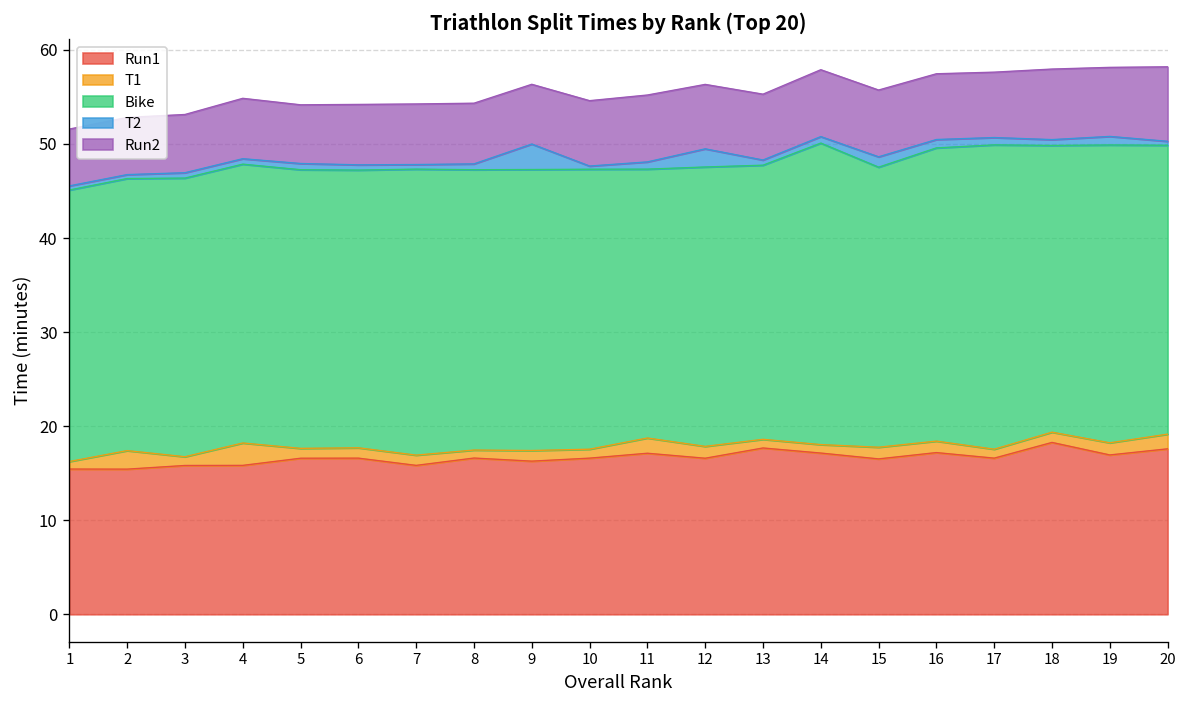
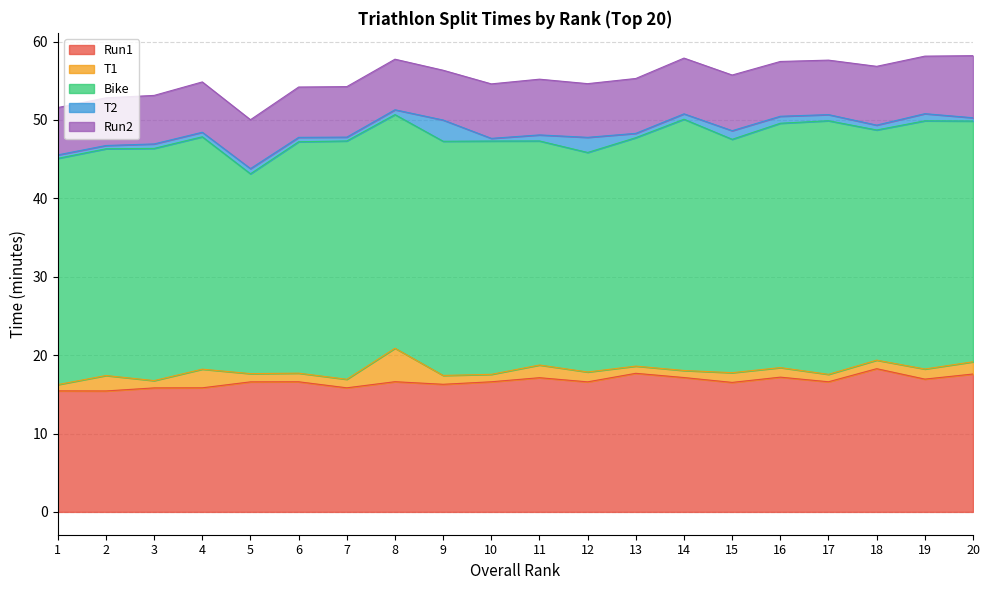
  {
    "Run1": {
      "1": 15,
      "2": 15,
      "3": 16,
      "4": 16,
      "5": 17,
      "6": 17,
      "7": 16,
      "8": 17,
      "9": 16,
      "10": 17,
      "11": 17,
      "12": 17,
      "13": 18,
      "14": 17,
      "15": 17,
      "16": 17,
      "17": 17,
      "18": 18,
      "19": 17,
      "20": 18
    },
    "T1": {
      "1": 1,
      "2": 2,
      "3": 1,
      "4": 2,
      "5": 1,
      "6": 1,
      "7": 1,
-     "8": 1,
+     "8": 4,
      "9": 1,
      "10": 1,
      "11": 2,
      "12": 1,
      "13": 1,
      "14": 1,
      "15": 1,
      "16": 1,
      "17": 1,
      "18": 1,
      "19": 1,
      "20": 2
    },
    "Bike": {
      "1": 29,
      "2": 29,
      "3": 30,
      "4": 30,
-     "5": 30,
+     "5": 25,
      "6": 30,
      "7": 30,
      "8": 30,
      "9": 30,
      "10": 30,
      "11": 29,
-     "12": 30,
+     "12": 28,
      "13": 29,
      "14": 32,
      "15": 30,
      "16": 31,
      "17": 32,
-     "18": 30,
+     "18": 29,
      "19": 32,
      "20": 31
    },
    "T2": {
      "1": 0,
      "2": 0,
      "3": 1,
      "4": 1,
      "5": 1,
      "6": 1,
      "7": 0,
      "8": 1,
      "9": 3,
      "10": 0,
      "11": 1,
      "12": 2,
      "13": 1,
      "14": 1,
      "15": 1,
      "16": 1,
      "17": 1,
      "18": 1,
      "19": 1,
      "20": 0
    },
    "Run2": {
      "1": 6,
      "3": 6,
      "4": 6,
      "5": 6,
      "6": 6,
      "7": 6,
      "8": 6,
      "9": 6,
      "10": 7,
      "11": 7,
      "12": 7,
      "13": 7,
      "14": 7,
      "15": 7,
      "16": 7,
      "17": 7,
      "18": 8,
      "19": 7,
      "20": 8
    }
  }
